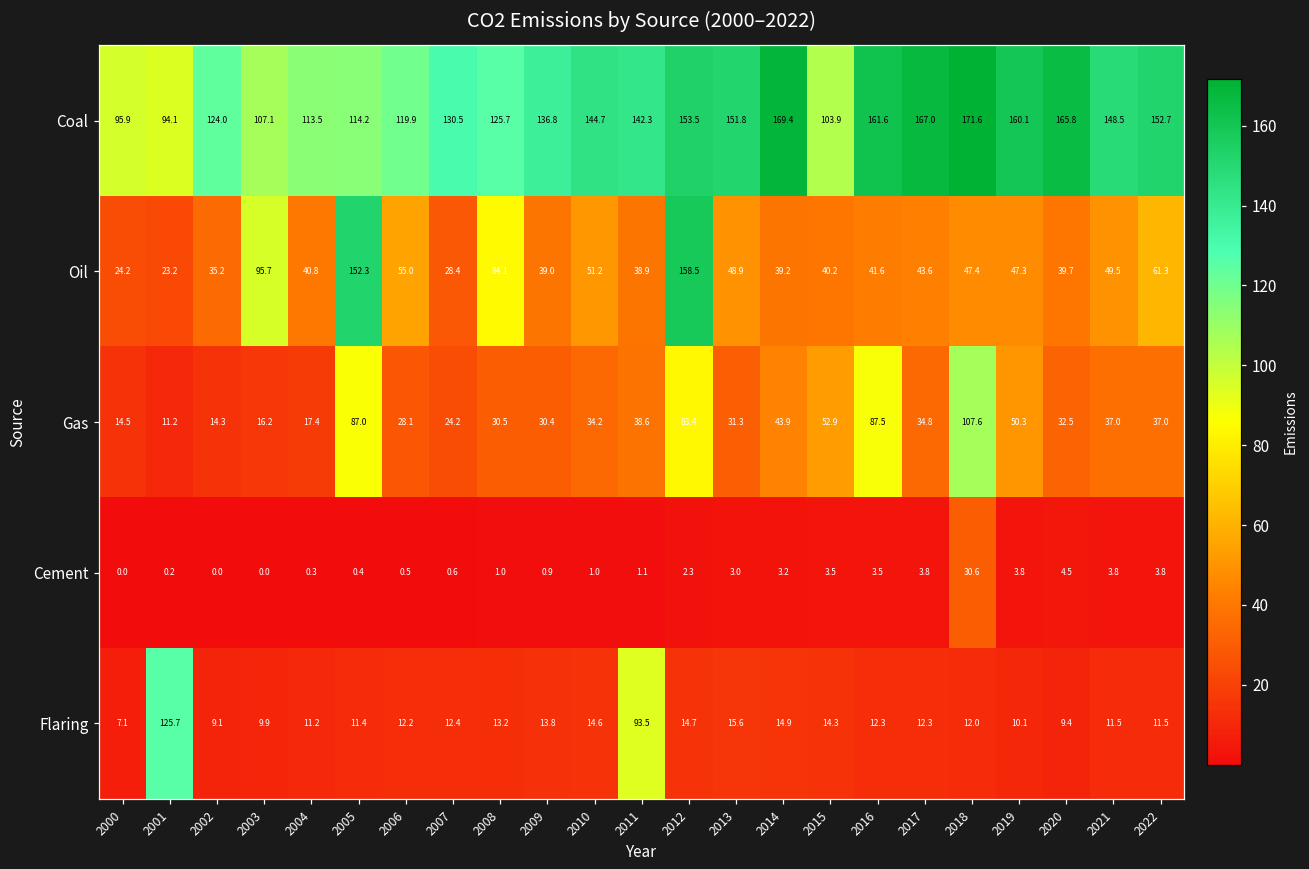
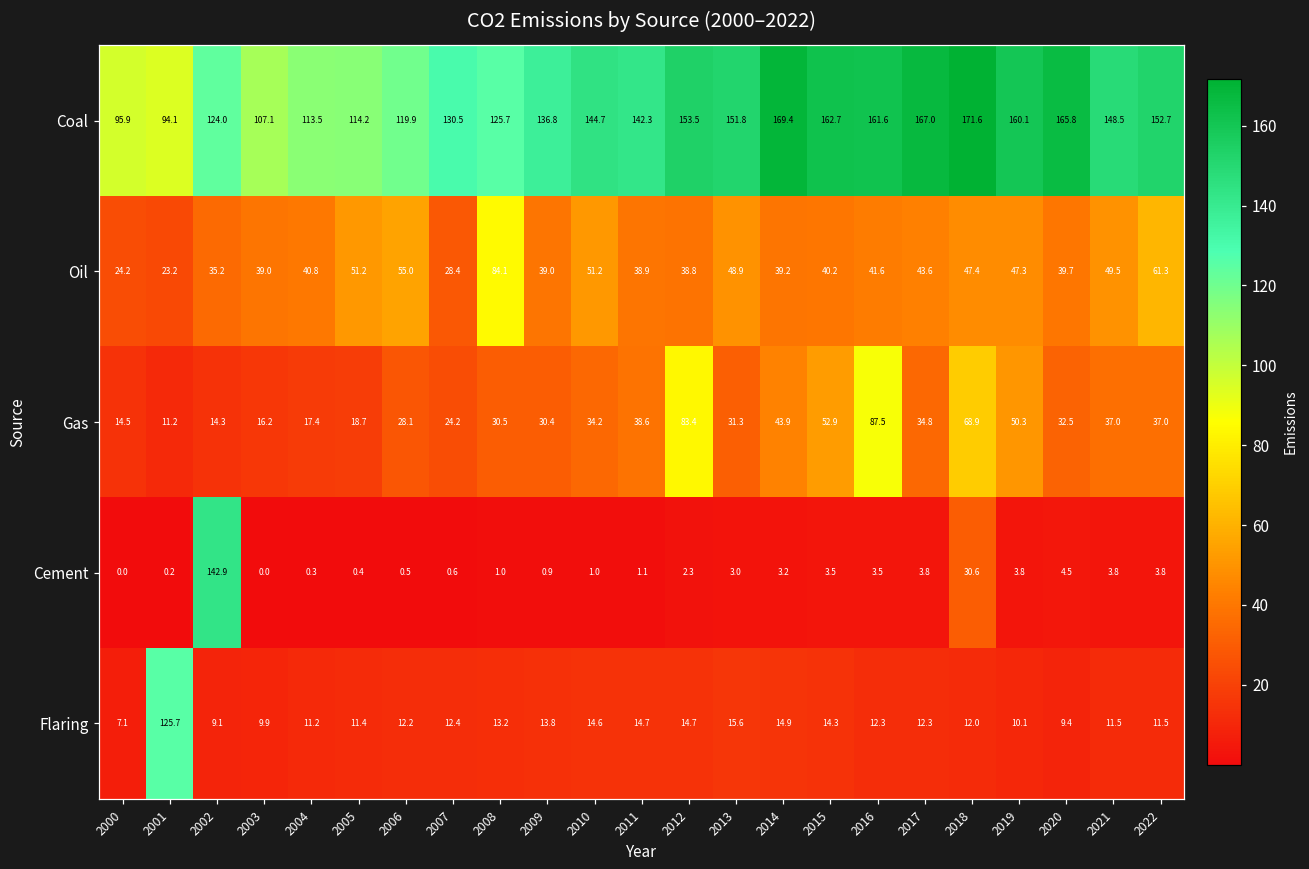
  {
    "Coal": {
      "2000": 95.9,
      "2001": 94.1,
      "2002": 124.0,
      "2003": 107.1,
      "2004": 113.5,
      "2005": 114.2,
      "2006": 119.9,
      "2007": 130.5,
      "2008": 125.7,
      "2009": 136.8,
      "2010": 144.7,
      "2011": 142.3,
      "2012": 153.5,
      "2013": 151.8,
      "2014": 169.4,
-     "2015": 103.9,
+     "2015": 162.7,
      "2016": 161.6,
      "2017": 167.0,
      "2018": 171.6,
      "2019": 160.1,
      "2020": 165.8,
      "2021": 148.5,
      "2022": 152.7
    },
    "Oil": {
      "2000": 24.2,
      "2001": 23.2,
      "2002": 35.2,
-     "2003": 95.7,
+     "2003": 39.0,
      "2004": 40.8,
-     "2005": 152.3,
+     "2005": 51.2,
      "2006": 55.0,
      "2007": 28.4,
      "2008": 84.1,
      "2009": 39.0,
      "2010": 51.2,
      "2011": 38.9,
-     "2012": 158.5,
+     "2012": 38.8,
      "2013": 48.9,
      "2014": 39.2,
      "2015": 40.2,
      "2016": 41.6,
      "2017": 43.6,
      "2018": 47.4,
      "2019": 47.3,
      "2020": 39.7,
      "2021": 49.5,
      "2022": 61.3
    },
    "Gas": {
      "2000": 14.5,
      "2001": 11.2,
      "2002": 14.3,
      "2003": 16.2,
      "2004": 17.4,
-     "2005": 87.0,
+     "2005": 18.7,
      "2006": 28.1,
      "2007": 24.2,
      "2008": 30.5,
      "2009": 30.4,
      "2010": 34.2,
      "2011": 38.6,
      "2012": 83.4,
      "2013": 31.3,
      "2014": 43.9,
      "2015": 52.9,
      "2016": 87.5,
      "2017": 34.8,
-     "2018": 107.6,
+     "2018": 68.9,
      "2019": 50.3,
      "2020": 32.5,
      "2021": 37.0,
      "2022": 37.0
    },
    "Cement": {
      "2000": 0.0,
      "2001": 0.2,
-     "2002": 0.0,
+     "2002": 142.9,
      "2003": 0.0,
      "2004": 0.3,
      "2005": 0.4,
      "2006": 0.5,
      "2007": 0.6,
      "2008": 1.0,
      "2009": 0.9,
      "2010": 1.0,
      "2011": 1.1,
      "2012": 2.3,
      "2013": 3.0,
      "2014": 3.2,
      "2015": 3.5,
      "2016": 3.5,
      "2017": 3.8,
      "2018": 30.6,
      "2019": 3.8,
      "2020": 4.5,
      "2021": 3.8,
      "2022": 3.8
    },
    "Flaring": {
      "2000": 7.1,
      "2001": 125.7,
      "2002": 9.1,
      "2003": 9.9,
      "2004": 11.2,
      "2005": 11.4,
      "2006": 12.2,
      "2007": 12.4,
      "2008": 13.2,
      "2009": 13.8,
      "2010": 14.6,
-     "2011": 93.5,
+     "2011": 14.7,
      "2012": 14.7,
      "2013": 15.6,
      "2014": 14.9,
      "2015": 14.3,
      "2016": 12.3,
      "2017": 12.3,
      "2018": 12.0,
      "2019": 10.1,
      "2020": 9.4,
      "2021": 11.5,
      "2022": 11.5
    }
  }
